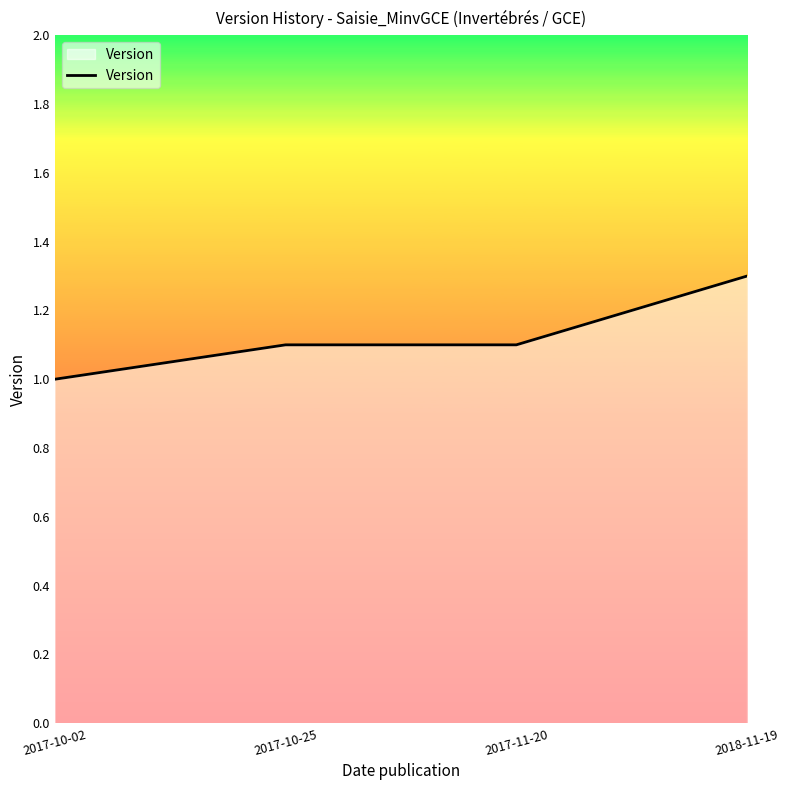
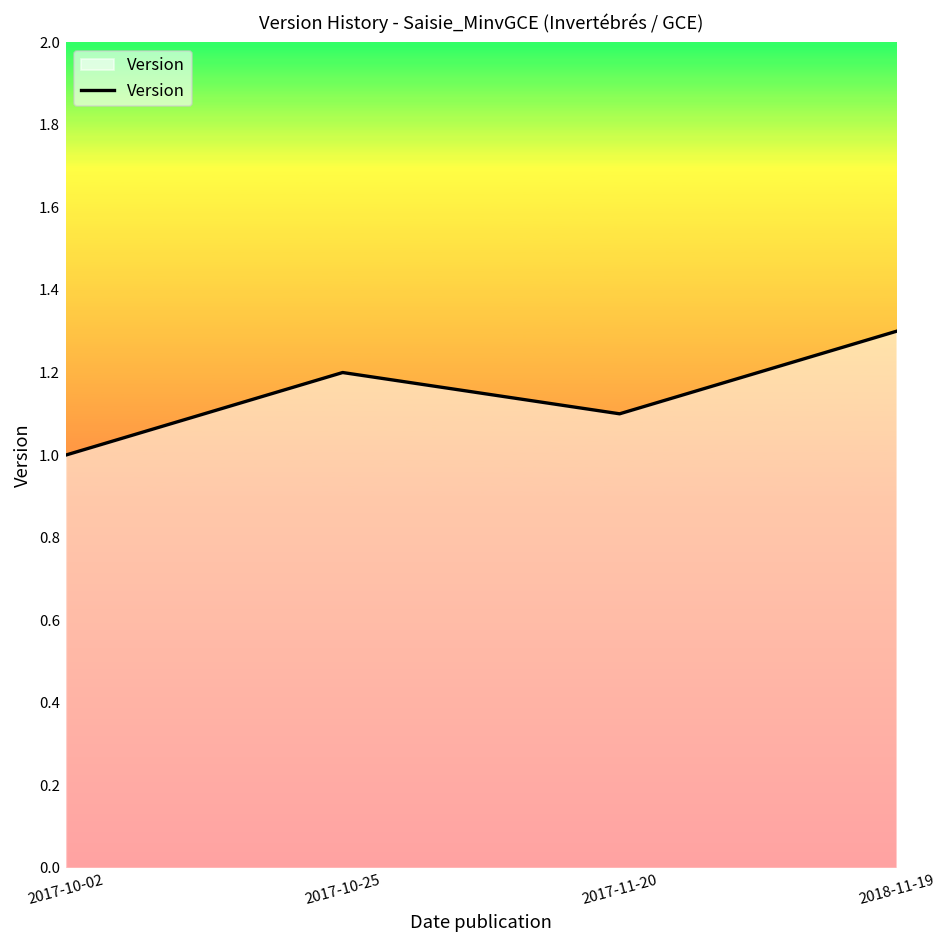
  {
    "2017-10-02": 1.0,
-   "2017-10-25": 1.1,
+   "2017-10-25": 1.2,
    "2017-11-20": 1.1,
    "2018-11-19": 1.3
  }
